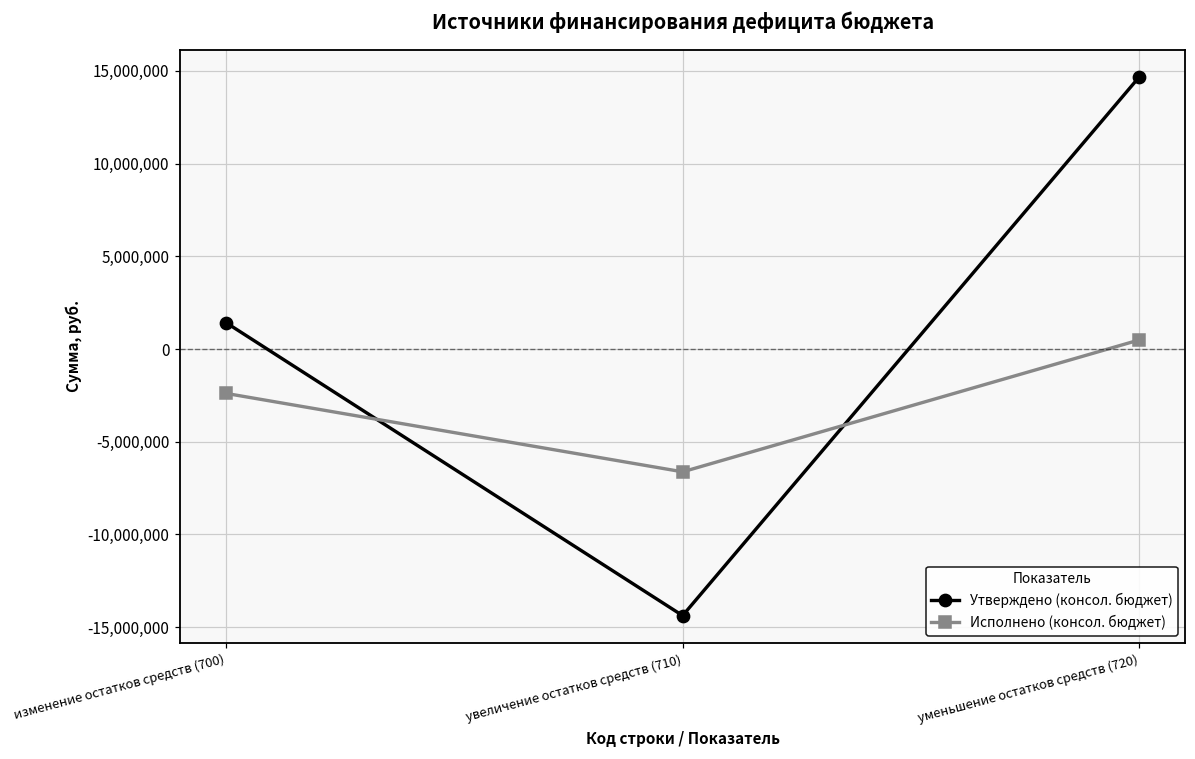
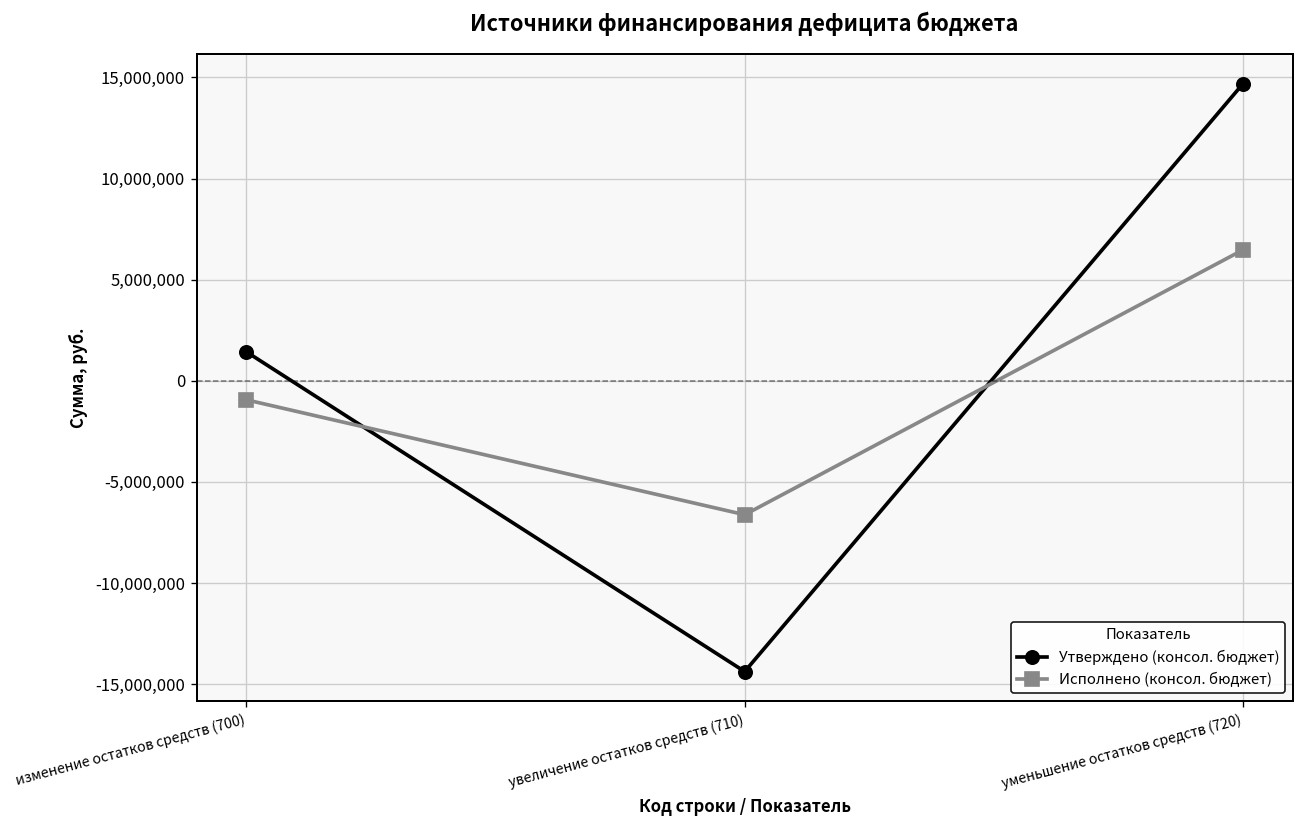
  {
    "Утверждено (консол. бюджет)": {
      "изменение остатков средств (700)": "1,400,000",
      "увеличение остатков средств (710)": "-14,400,000",
      "уменьшение остатков средств (720)": "14,700,000"
    },
    "Исполнено (консол. бюджет)": {
-     "изменение остатков средств (700)": "-2,400,000",
+     "изменение остатков средств (700)": "-900,000",
      "увеличение остатков средств (710)": "-6,600,000",
-     "уменьшение остатков средств (720)": "500,000"
+     "уменьшение остатков средств (720)": "6,500,000"
    }
  }
